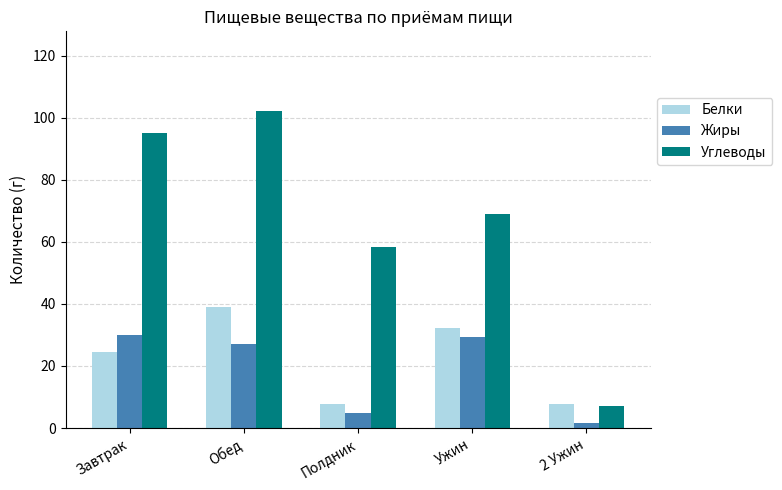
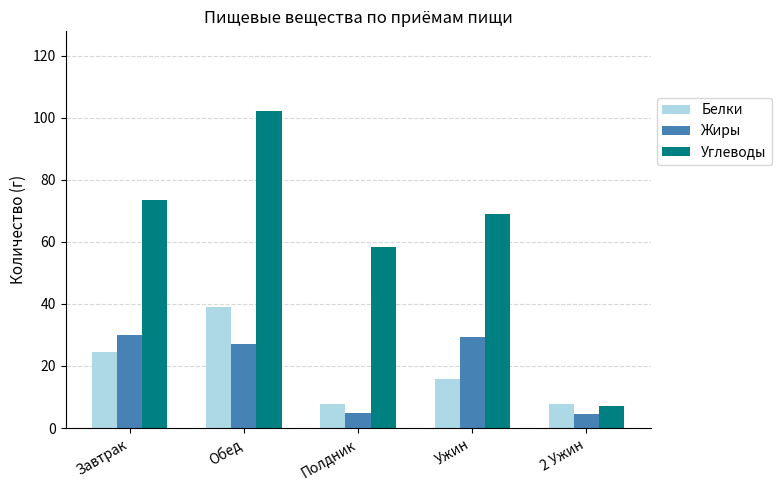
  {
    "Белки": {
      "Завтрак": 25,
      "Обед": 39,
      "Полдник": 8,
-     "Ужин": 32,
+     "Ужин": 16,
      "2 Ужин": 8
    },
    "Жиры": {
      "Завтрак": 30,
      "Обед": 27,
      "Полдник": 5,
      "Ужин": 30,
-     "2 Ужин": 2
+     "2 Ужин": 5
    },
    "Углеводы": {
-     "Завтрак": 95,
+     "Завтрак": 73,
      "Обед": 102,
      "Полдник": 58,
      "Ужин": 69,
      "2 Ужин": 7
    }
  }
